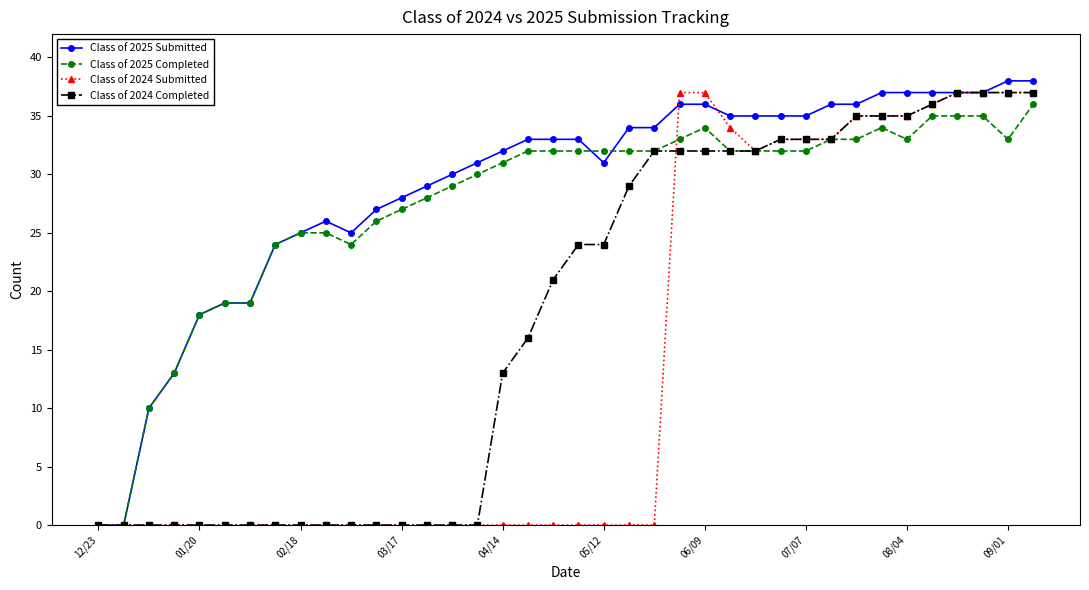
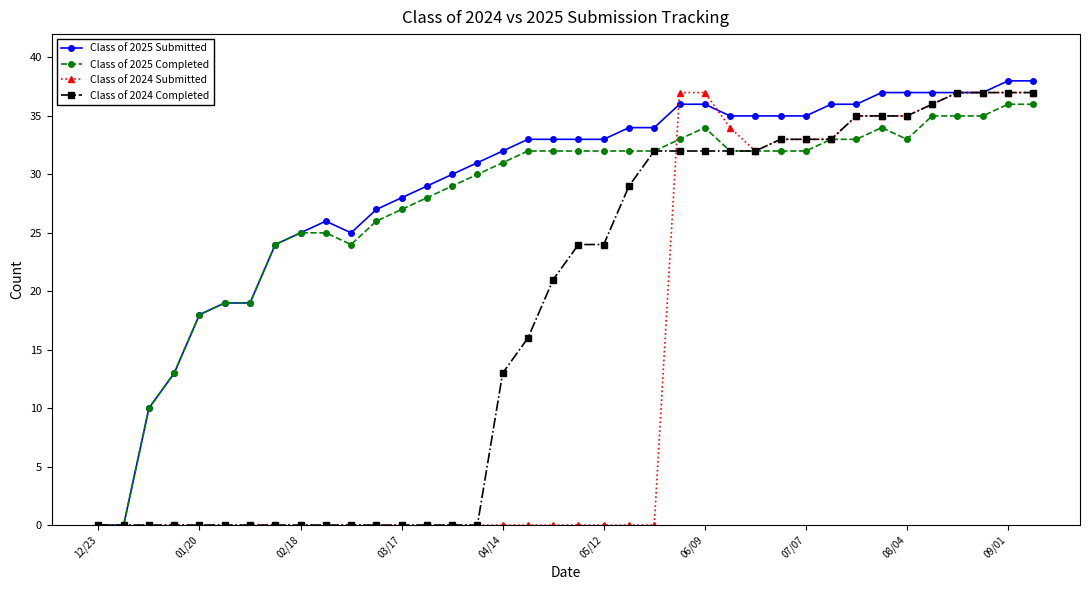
  {
    "Class of 2025 Submitted": {
      "03/17": 28,
      "04/14": 32,
-     "05/12": 31,
+     "05/12": 33,
      "06/09": 36,
      "07/07": 35,
      "08/04": 37,
      "09/01": 38
    },
    "Class of 2025 Completed": {
      "03/17": 27,
      "04/14": 31,
      "05/12": 32,
      "06/09": 34,
      "07/07": 32,
      "08/04": 33,
-     "09/01": 33
+     "09/01": 36
    },
    "Class of 2024 Submitted": {
      "04/14": 0,
      "05/12": 0,
      "06/09": 37
    },
    "Class of 2024 Completed": {
      "04/14": 13,
      "05/12": 24,
      "06/09": 32
    }
  }
